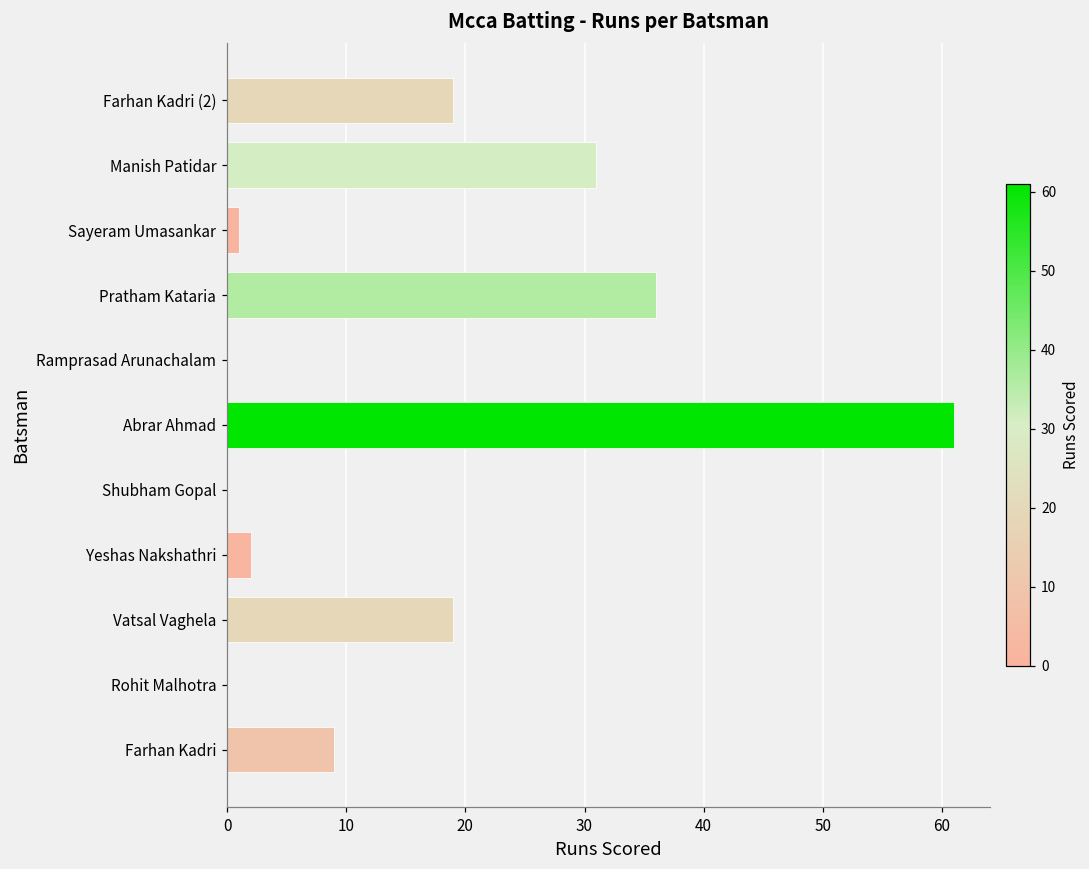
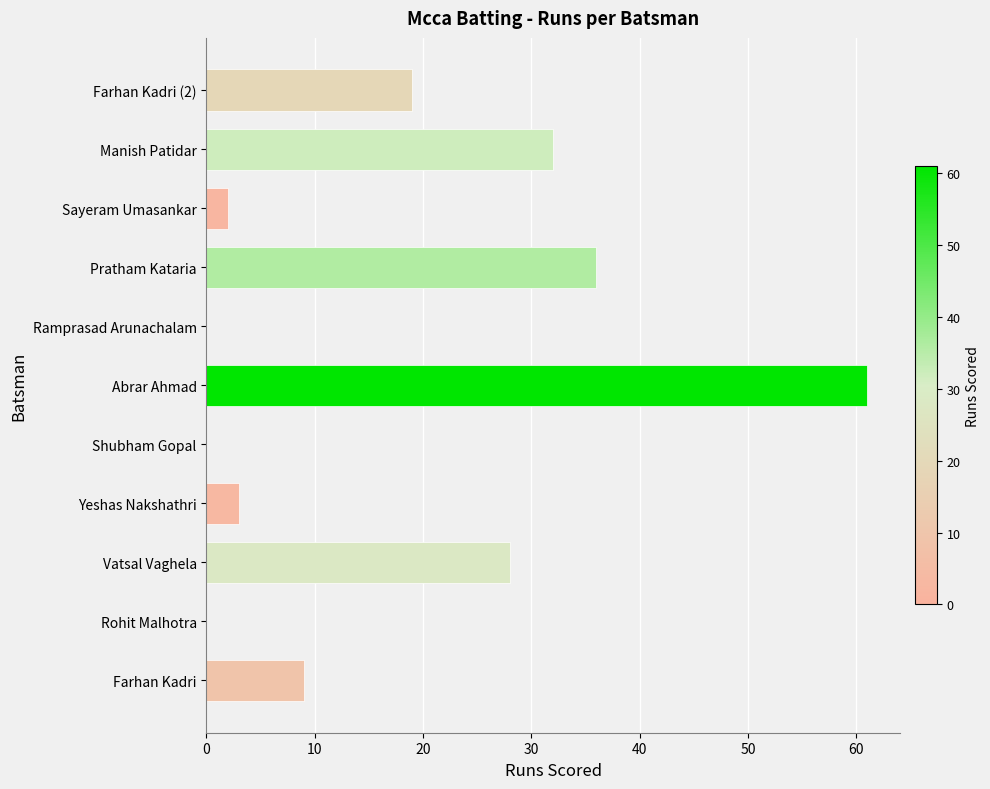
  {
    "Farhan Kadri (2)": 19,
-   "Manish Patidar": 31,
-   "Sayeram Umasankar": 1,
+   "Manish Patidar": 32,
+   "Sayeram Umasankar": 2,
    "Pratham Kataria": 36,
    "Ramprasad Arunachalam": 0,
    "Abrar Ahmad": 61,
    "Shubham Gopal": 0,
-   "Yeshas Nakshathri": 2,
-   "Vatsal Vaghela": 19,
+   "Yeshas Nakshathri": 3,
+   "Vatsal Vaghela": 28,
    "Rohit Malhotra": 0,
    "Farhan Kadri": 9
  }
